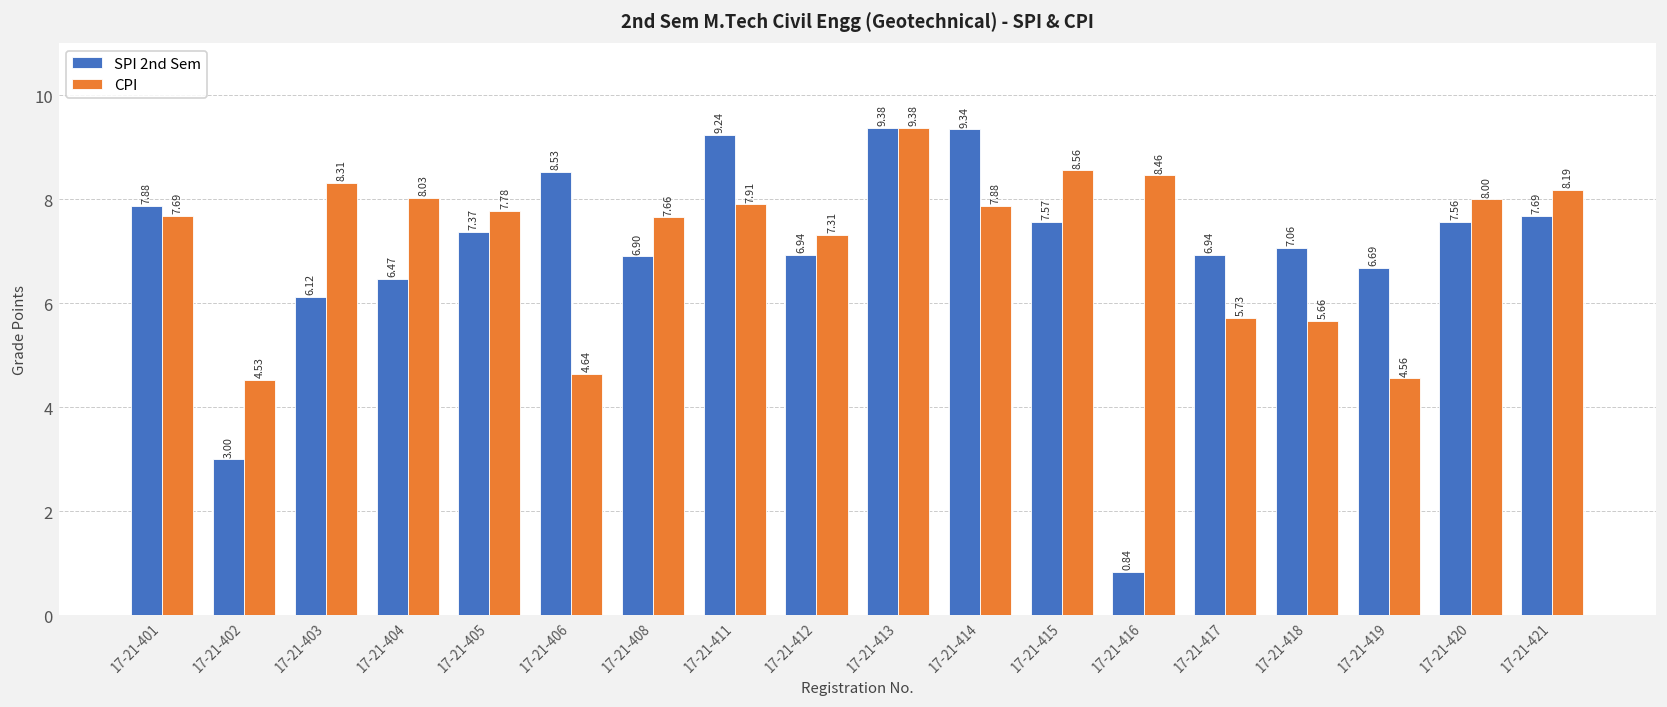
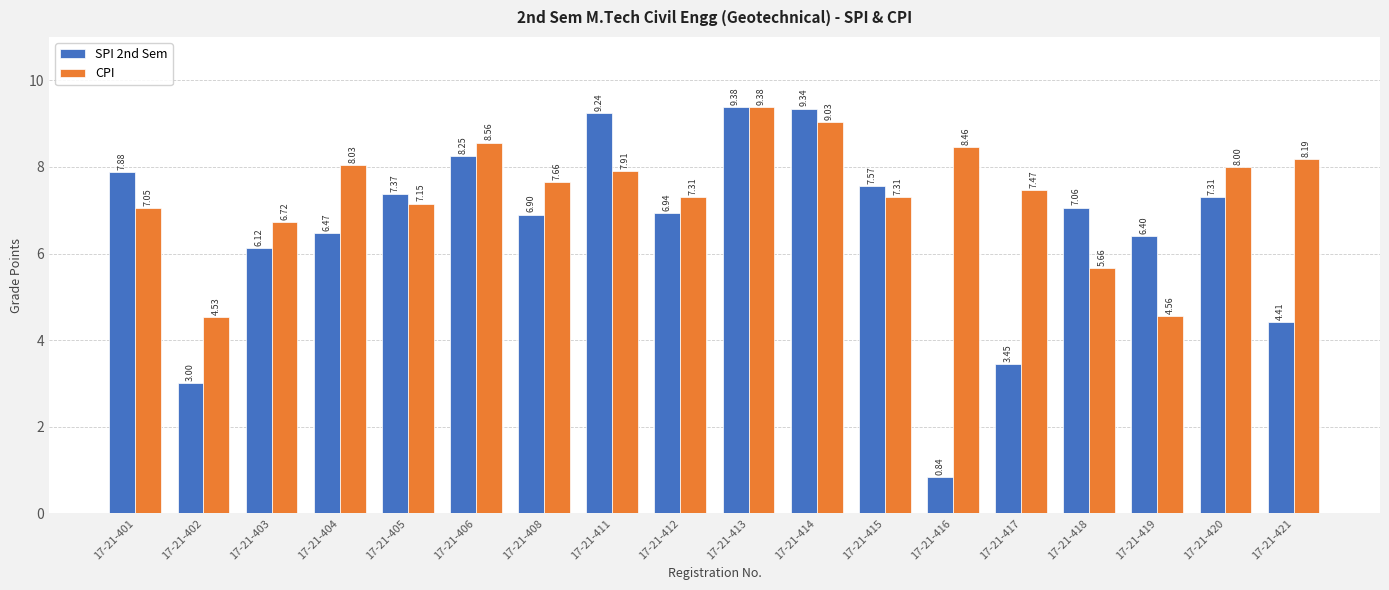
  {
    "SPI 2nd Sem": {
      "17-21-401": 7.88,
      "17-21-402": 3.00,
      "17-21-403": 6.12,
      "17-21-404": 6.47,
      "17-21-405": 7.37,
-     "17-21-406": 8.53,
+     "17-21-406": 8.25,
      "17-21-408": 6.90,
      "17-21-411": 9.24,
      "17-21-412": 6.94,
      "17-21-413": 9.38,
      "17-21-414": 9.34,
      "17-21-415": 7.57,
      "17-21-416": 0.84,
-     "17-21-417": 6.94,
+     "17-21-417": 3.45,
      "17-21-418": 7.06,
-     "17-21-419": 6.69,
-     "17-21-420": 7.56,
-     "17-21-421": 7.69
+     "17-21-419": 6.40,
+     "17-21-420": 7.31,
+     "17-21-421": 4.41
    },
    "CPI": {
-     "17-21-401": 7.69,
+     "17-21-401": 7.05,
      "17-21-402": 4.53,
-     "17-21-403": 8.31,
+     "17-21-403": 6.72,
      "17-21-404": 8.03,
-     "17-21-405": 7.78,
-     "17-21-406": 4.64,
+     "17-21-405": 7.15,
+     "17-21-406": 8.56,
      "17-21-408": 7.66,
      "17-21-411": 7.91,
      "17-21-412": 7.31,
      "17-21-413": 9.38,
-     "17-21-414": 7.88,
-     "17-21-415": 8.56,
+     "17-21-414": 9.03,
+     "17-21-415": 7.31,
      "17-21-416": 8.46,
-     "17-21-417": 5.73,
+     "17-21-417": 7.47,
      "17-21-418": 5.66,
      "17-21-419": 4.56,
      "17-21-420": 8.00,
      "17-21-421": 8.19
    }
  }
